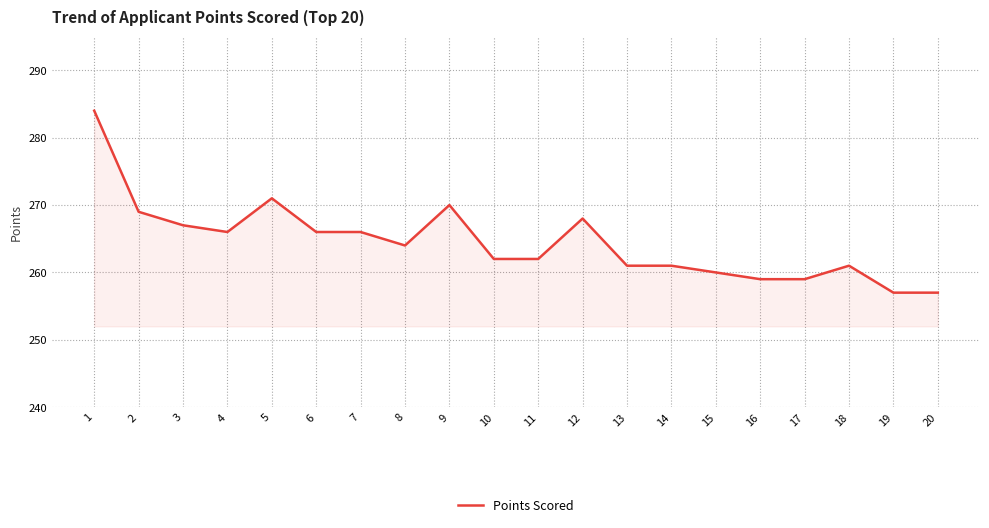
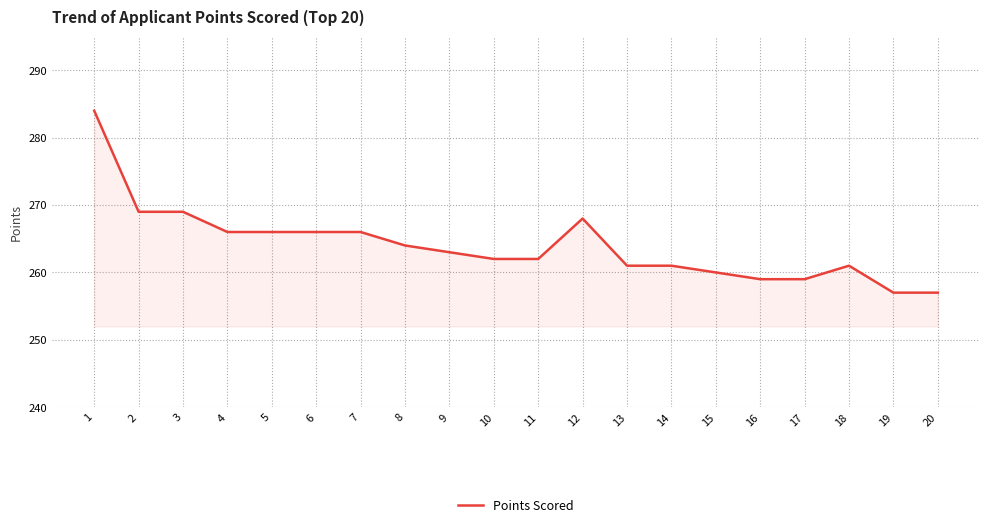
  {
    "1": 284,
    "2": 269,
-   "3": 267,
+   "3": 269,
    "4": 266,
-   "5": 271,
+   "5": 266,
    "6": 266,
    "7": 266,
    "8": 264,
-   "9": 270,
+   "9": 263,
    "10": 262,
    "11": 262,
    "12": 268,
    "13": 261,
    "14": 261,
    "15": 260,
    "16": 259,
    "17": 259,
    "18": 261,
    "19": 257,
    "20": 257
  }
